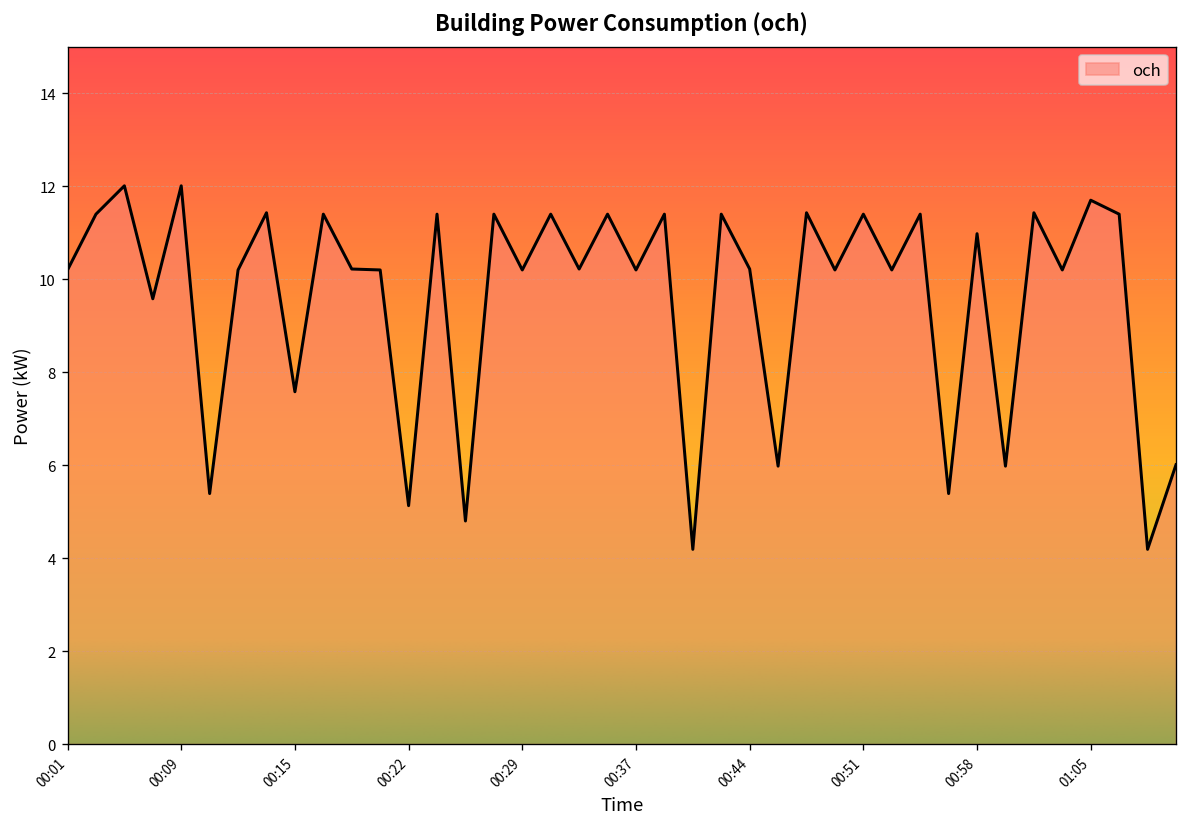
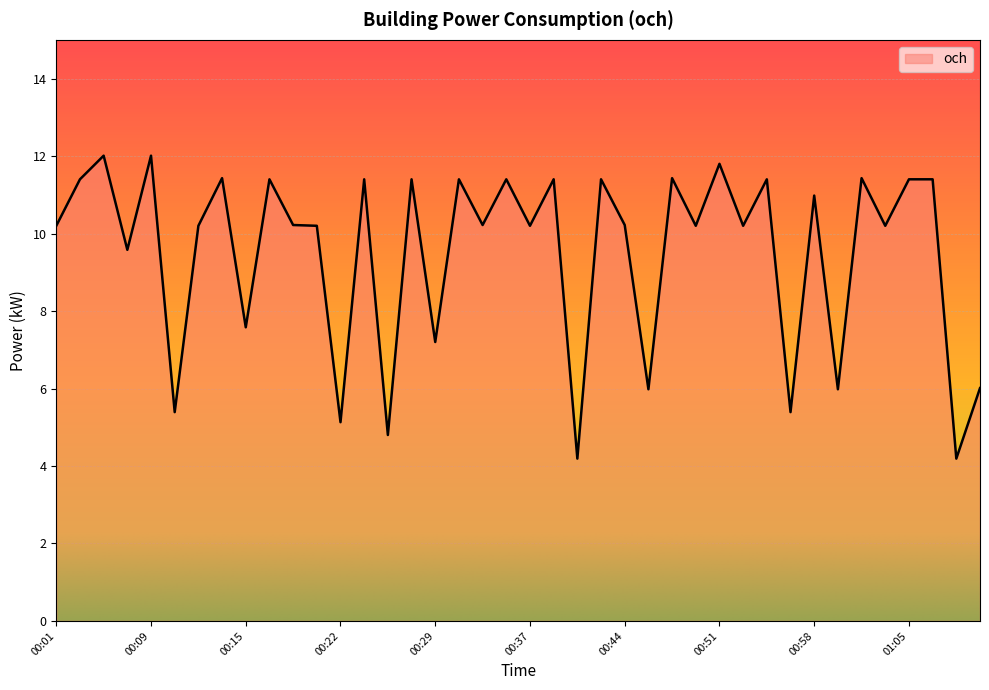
  {
    "00:01": 10.2,
    "00:09": 12.0,
    "00:15": 7.6,
    "00:22": 5.1,
-   "00:29": 10.2,
+   "00:29": 7.2,
    "00:37": 10.2,
    "00:44": 10.2,
-   "00:51": 11.4,
+   "00:51": 11.8,
    "00:58": 11.0,
-   "01:05": 11.7
+   "01:05": 11.4
  }
